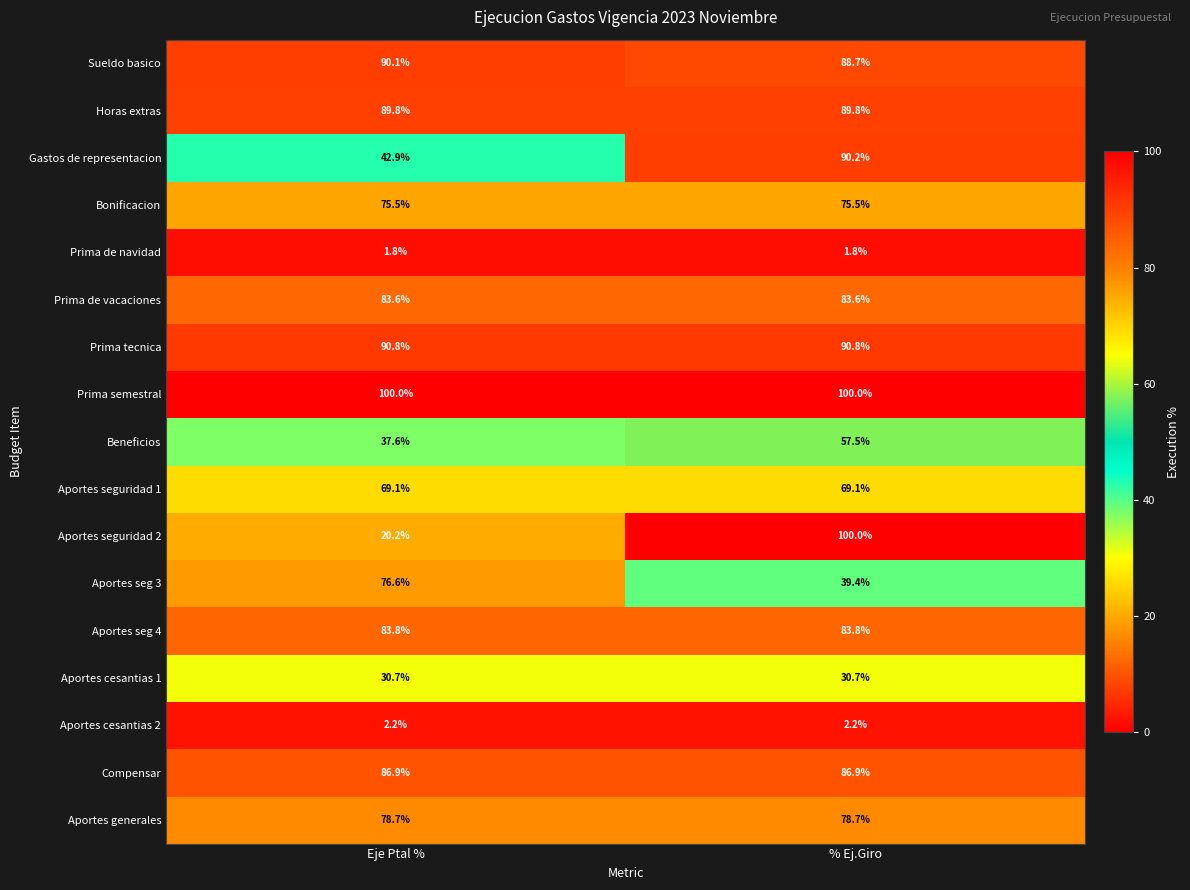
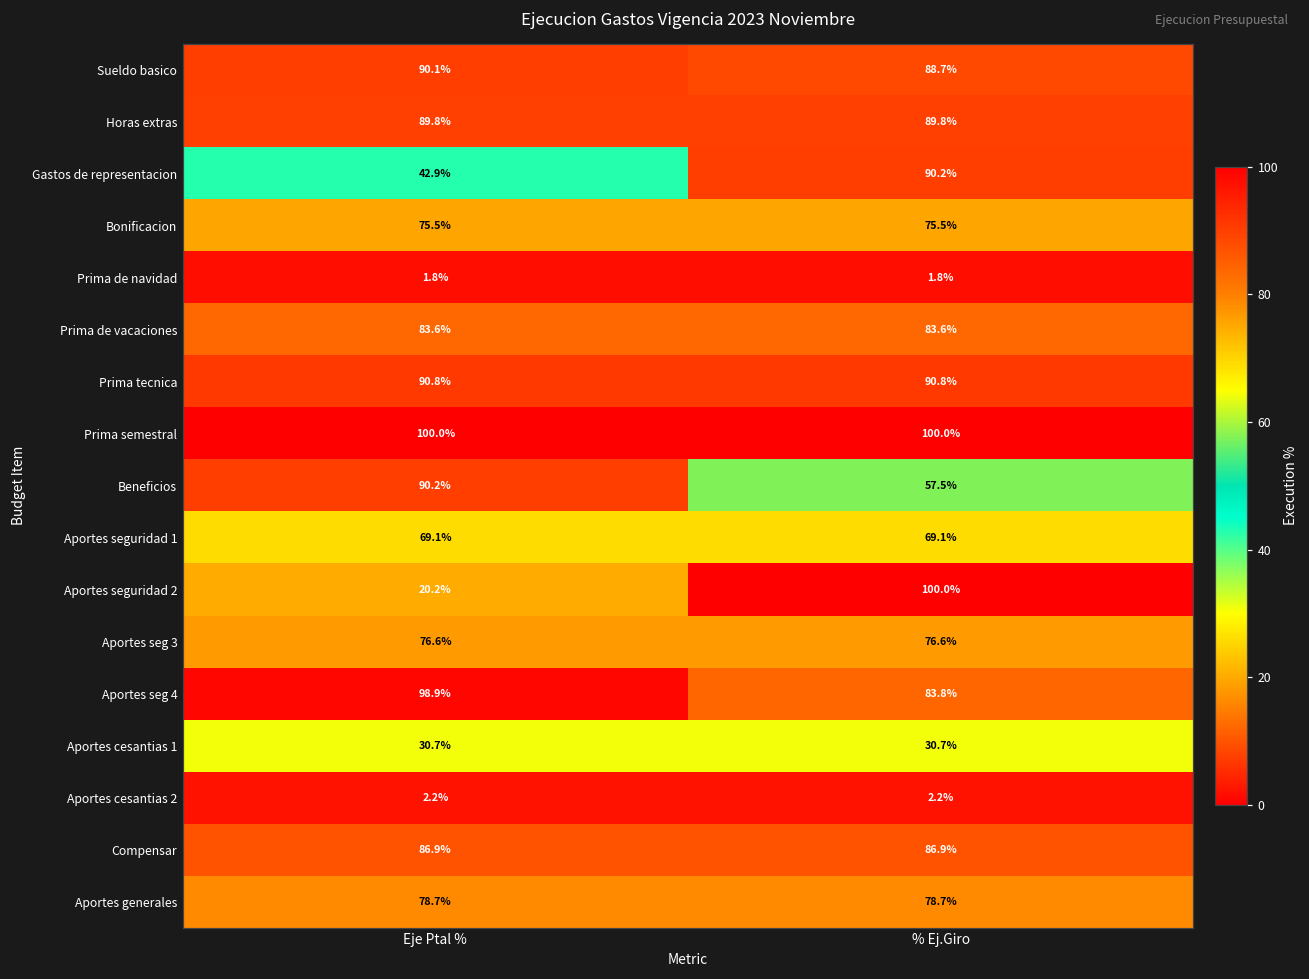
  {
    "Sueldo basico": {
      "Eje Ptal %": "90.1%",
      "% Ej.Giro": "88.7%"
    },
    "Horas extras": {
      "Eje Ptal %": "89.8%",
      "% Ej.Giro": "89.8%"
    },
    "Gastos de representacion": {
      "Eje Ptal %": "42.9%",
      "% Ej.Giro": "90.2%"
    },
    "Bonificacion": {
      "Eje Ptal %": "75.5%",
      "% Ej.Giro": "75.5%"
    },
    "Prima de navidad": {
      "Eje Ptal %": "1.8%",
      "% Ej.Giro": "1.8%"
    },
    "Prima de vacaciones": {
      "Eje Ptal %": "83.6%",
      "% Ej.Giro": "83.6%"
    },
    "Prima tecnica": {
      "Eje Ptal %": "90.8%",
      "% Ej.Giro": "90.8%"
    },
    "Prima semestral": {
      "Eje Ptal %": "100.0%",
      "% Ej.Giro": "100.0%"
    },
    "Beneficios": {
-     "Eje Ptal %": "37.6%",
+     "Eje Ptal %": "90.2%",
      "% Ej.Giro": "57.5%"
    },
    "Aportes seguridad 1": {
      "Eje Ptal %": "69.1%",
      "% Ej.Giro": "69.1%"
    },
    "Aportes seguridad 2": {
      "Eje Ptal %": "20.2%",
      "% Ej.Giro": "100.0%"
    },
    "Aportes seg 3": {
      "Eje Ptal %": "76.6%",
-     "% Ej.Giro": "39.4%"
+     "% Ej.Giro": "76.6%"
    },
    "Aportes seg 4": {
-     "Eje Ptal %": "83.8%",
+     "Eje Ptal %": "98.9%",
      "% Ej.Giro": "83.8%"
    },
    "Aportes cesantias 1": {
      "Eje Ptal %": "30.7%",
      "% Ej.Giro": "30.7%"
    },
    "Aportes cesantias 2": {
      "Eje Ptal %": "2.2%",
      "% Ej.Giro": "2.2%"
    },
    "Compensar": {
      "Eje Ptal %": "86.9%",
      "% Ej.Giro": "86.9%"
    },
    "Aportes generales": {
      "Eje Ptal %": "78.7%",
      "% Ej.Giro": "78.7%"
    }
  }
